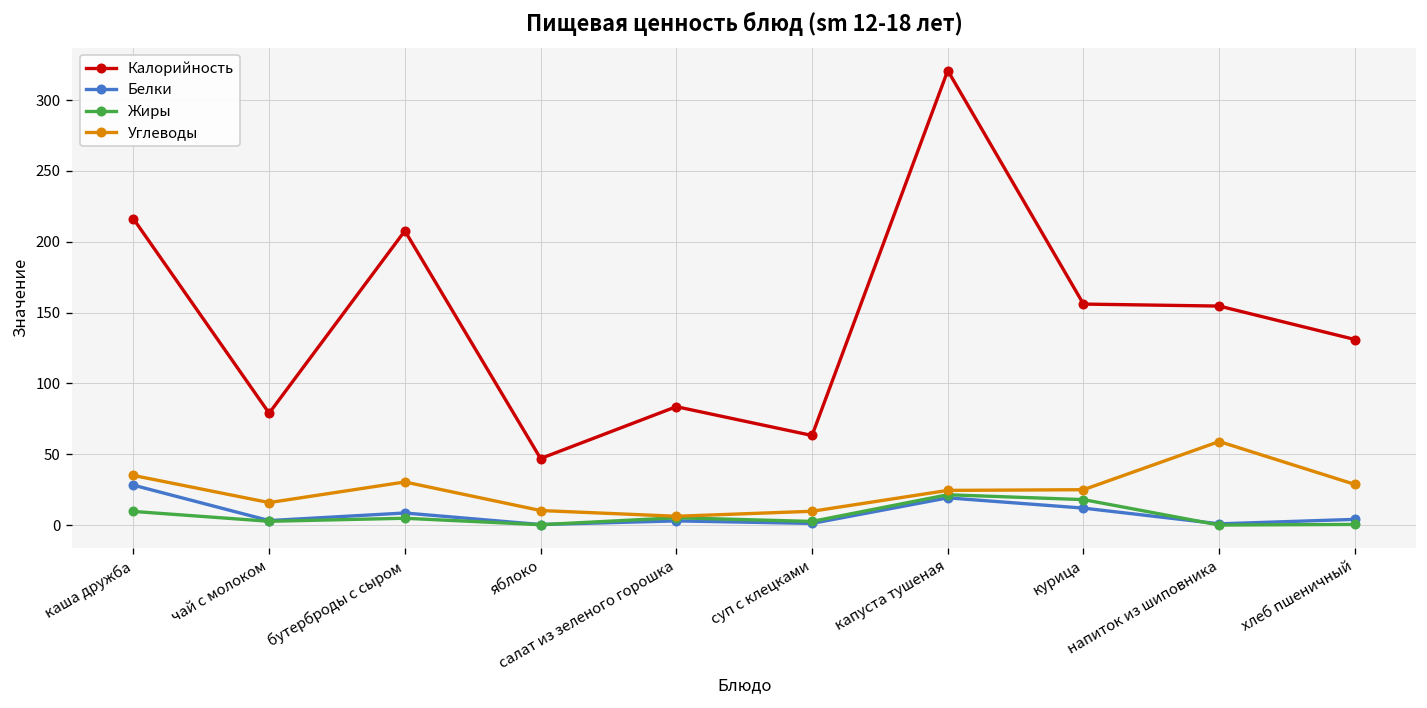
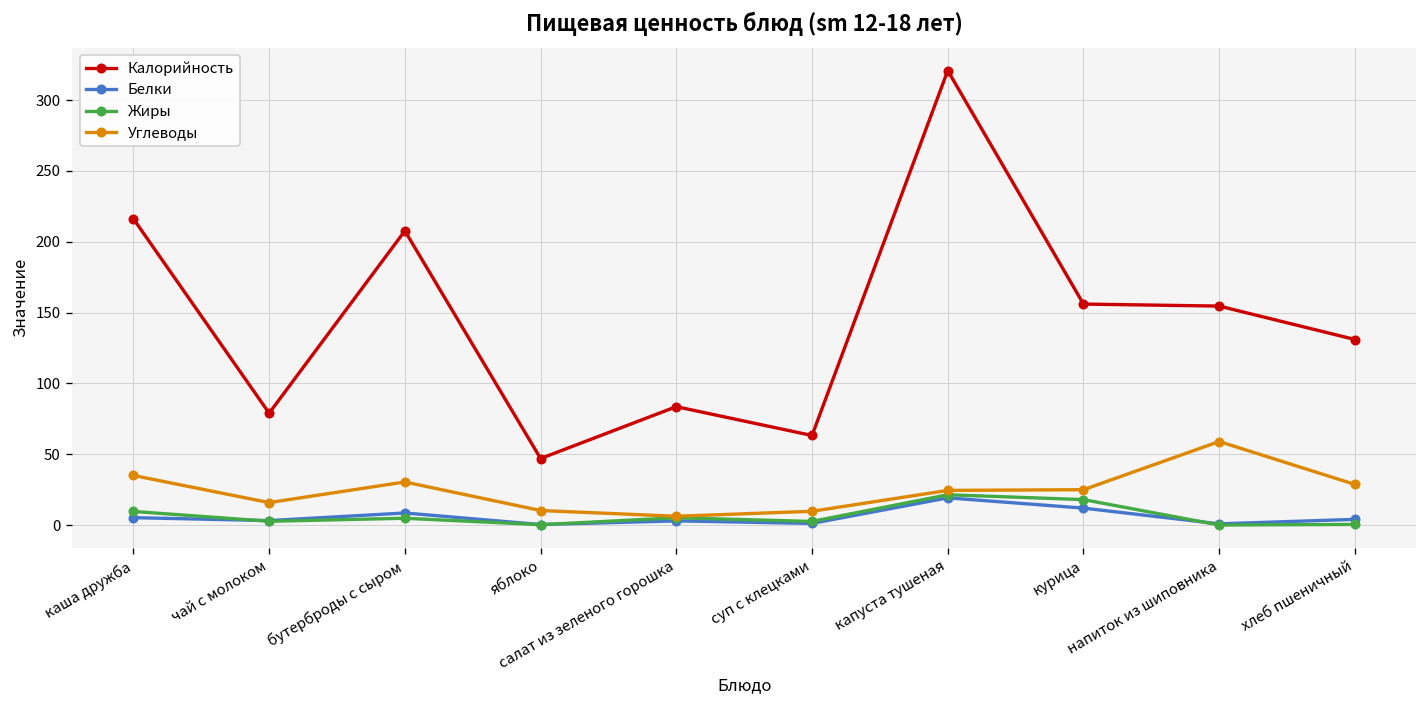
  {
    "Калорийность": {
      "каша дружба": 216,
      "чай с молоком": 79,
      "бутерброды с сыром": 208,
      "яблоко": 47,
      "салат из зеленого горошка": 84,
      "суп с клецками": 63,
      "капуста тушеная": 321,
      "курица": 156,
      "напиток из шиповника": 155,
      "хлеб пшеничный": 131
    },
    "Белки": {
-     "каша дружба": 28,
+     "каша дружба": 5,
      "бутерброды с сыром": 9,
      "салат из зеленого горошка": 3,
      "капуста тушеная": 19,
      "курица": 12,
      "хлеб пшеничный": 4
    },
    "Жиры": {
      "каша дружба": 10,
      "бутерброды с сыром": 5,
      "капуста тушеная": 21,
      "курица": 18,
      "хлеб пшеничный": 0
    },
    "Углеводы": {
      "каша дружба": 35,
      "чай с молоком": 16,
      "бутерброды с сыром": 30,
      "яблоко": 10,
      "суп с клецками": 10,
      "капуста тушеная": 25,
      "курица": 25,
      "напиток из шиповника": 59,
      "хлеб пшеничный": 29
    }
  }
